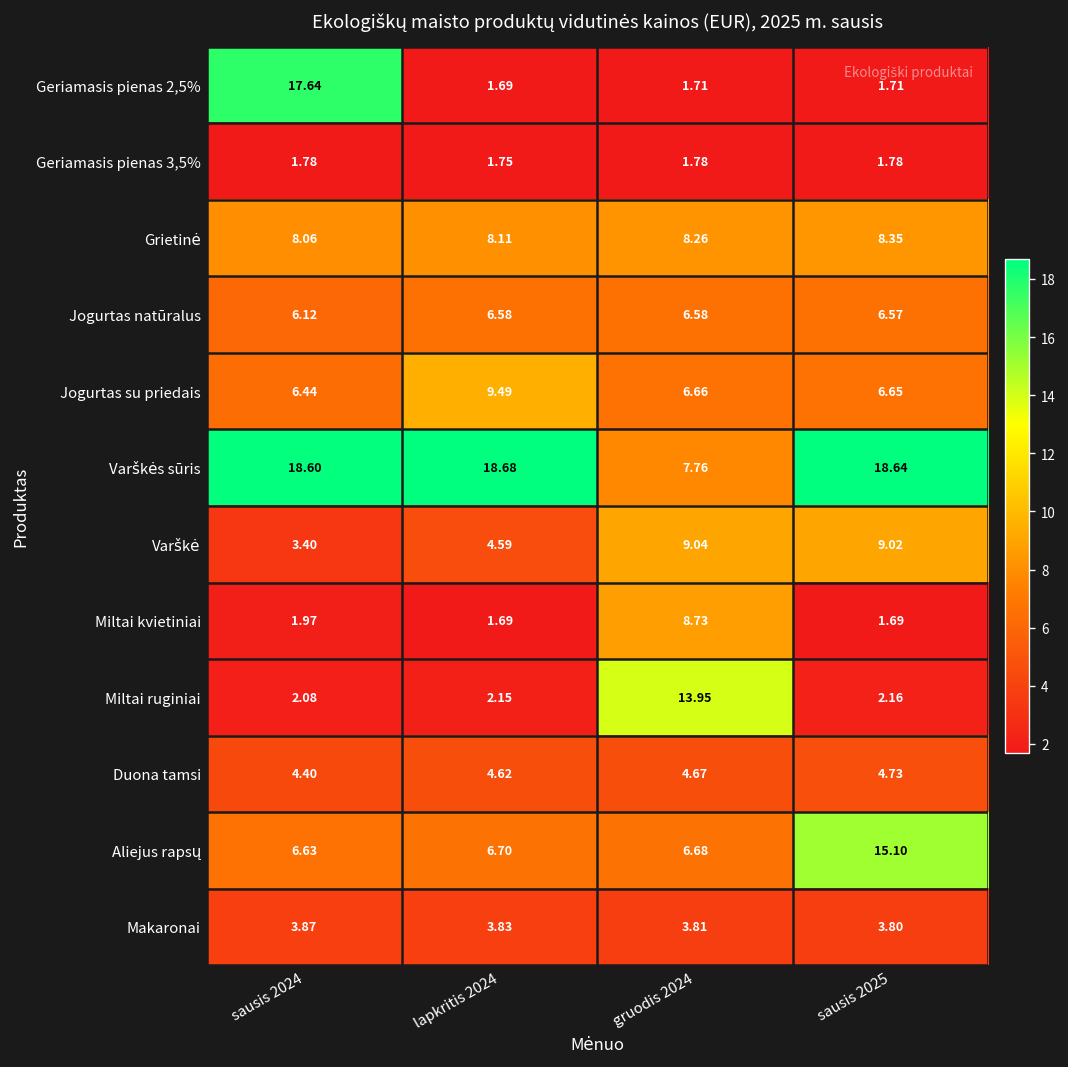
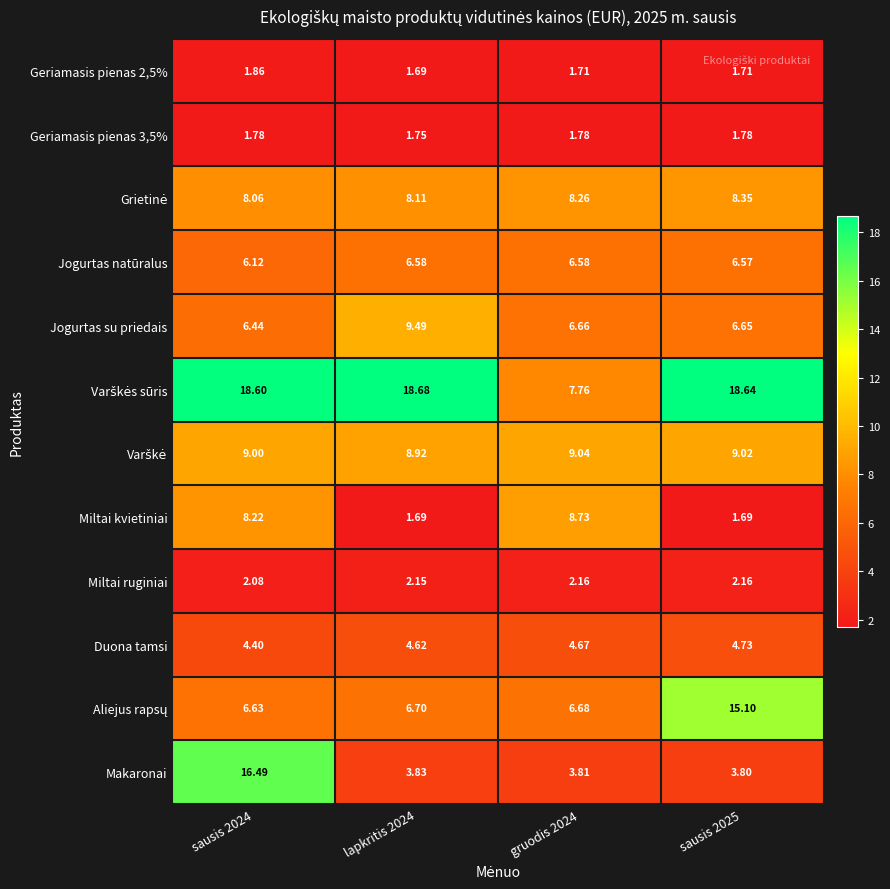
  {
    "Geriamasis pienas 2,5%": {
-     "sausis 2024": 17.64,
+     "sausis 2024": 1.86,
      "lapkritis 2024": 1.69,
      "gruodis 2024": 1.71
    },
    "Geriamasis pienas 3,5%": {
      "sausis 2024": 1.78,
      "lapkritis 2024": 1.75,
      "gruodis 2024": 1.78,
      "sausis 2025": 1.78
    },
    "Grietinė": {
      "sausis 2024": 8.06,
      "lapkritis 2024": 8.11,
      "gruodis 2024": 8.26,
      "sausis 2025": 8.35
    },
    "Jogurtas natūralus": {
      "sausis 2024": 6.12,
      "lapkritis 2024": 6.58,
      "gruodis 2024": 6.58,
      "sausis 2025": 6.57
    },
    "Jogurtas su priedais": {
      "sausis 2024": 6.44,
      "lapkritis 2024": 9.49,
      "gruodis 2024": 6.66,
      "sausis 2025": 6.65
    },
    "Varškės sūris": {
      "sausis 2024": 18.60,
      "lapkritis 2024": 18.68,
      "gruodis 2024": 7.76,
      "sausis 2025": 18.64
    },
    "Varškė": {
-     "sausis 2024": 3.40,
-     "lapkritis 2024": 4.59,
+     "sausis 2024": 9.00,
+     "lapkritis 2024": 8.92,
      "gruodis 2024": 9.04,
      "sausis 2025": 9.02
    },
    "Miltai kvietiniai": {
-     "sausis 2024": 1.97,
+     "sausis 2024": 8.22,
      "lapkritis 2024": 1.69,
      "gruodis 2024": 8.73,
      "sausis 2025": 1.69
    },
    "Miltai ruginiai": {
      "sausis 2024": 2.08,
      "lapkritis 2024": 2.15,
-     "gruodis 2024": 13.95,
+     "gruodis 2024": 2.16,
      "sausis 2025": 2.16
    },
    "Duona tamsi": {
      "sausis 2024": 4.40,
      "lapkritis 2024": 4.62,
      "gruodis 2024": 4.67,
      "sausis 2025": 4.73
    },
    "Aliejus rapsų": {
      "sausis 2024": 6.63,
      "lapkritis 2024": 6.70,
      "gruodis 2024": 6.68,
      "sausis 2025": 15.10
    },
    "Makaronai": {
-     "sausis 2024": 3.87,
+     "sausis 2024": 16.49,
      "lapkritis 2024": 3.83,
      "gruodis 2024": 3.81,
      "sausis 2025": 3.80
    }
  }
